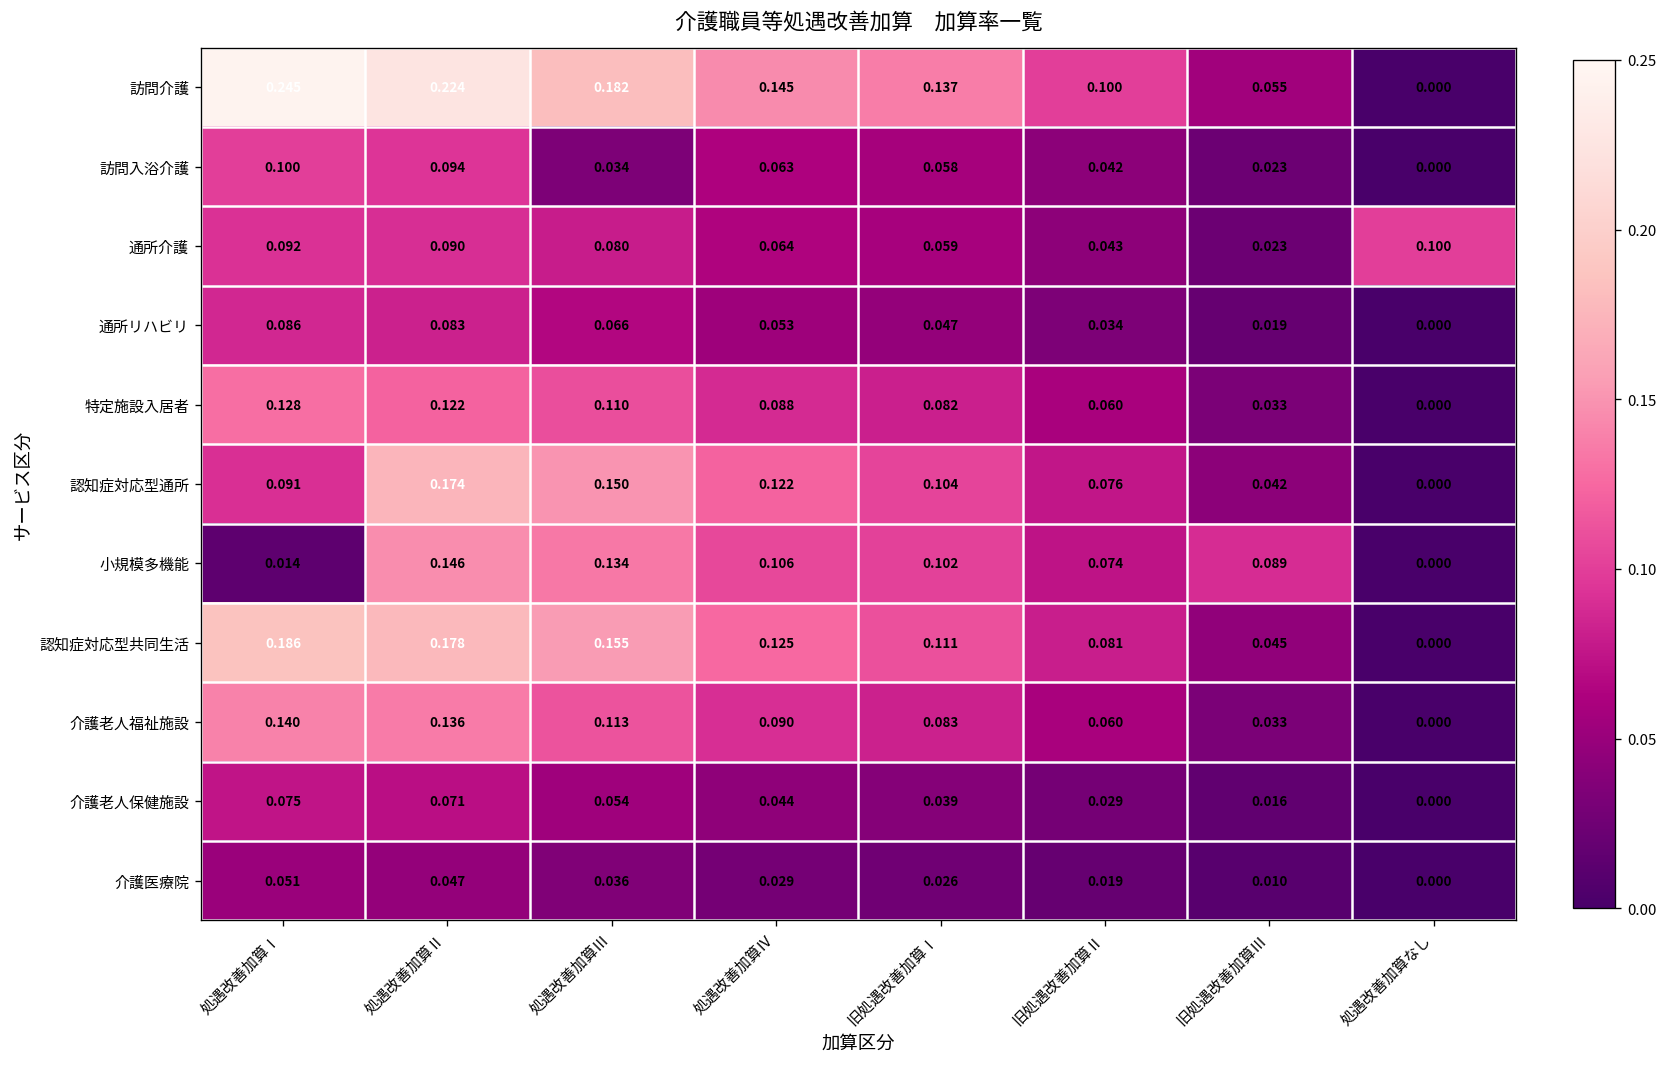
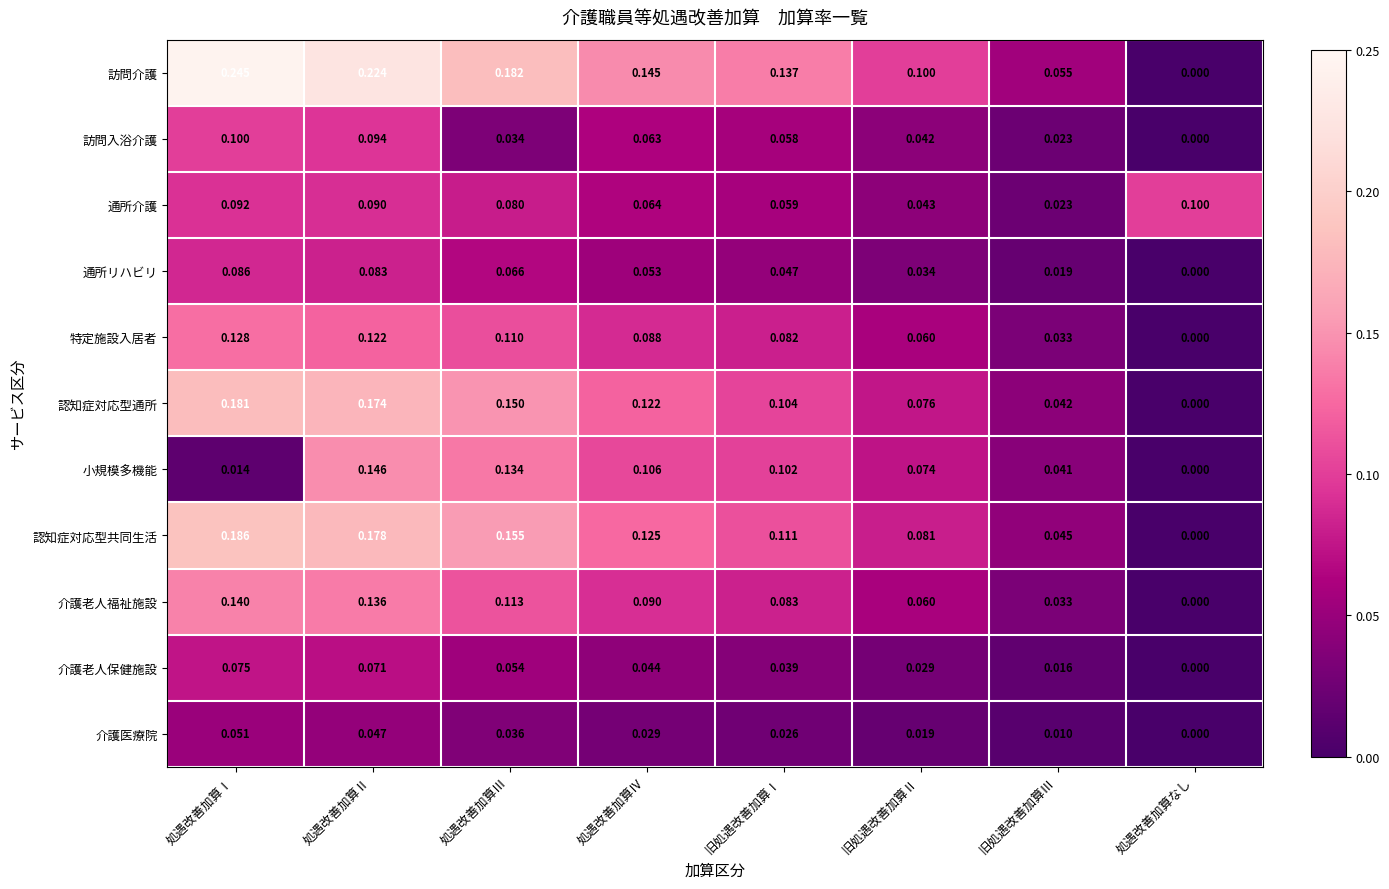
  {
    "訪問介護": {
      "処遇改善加算Ⅲ": 0.182,
      "処遇改善加算Ⅳ": 0.145,
      "旧処遇改善加算Ⅰ": 0.137,
      "旧処遇改善加算Ⅱ": 0.100,
      "旧処遇改善加算Ⅲ": 0.055,
      "処遇改善加算なし": 0.000
    },
    "訪問入浴介護": {
      "処遇改善加算Ⅰ": 0.100,
      "処遇改善加算Ⅱ": 0.094,
      "処遇改善加算Ⅲ": 0.034,
      "処遇改善加算Ⅳ": 0.063,
      "旧処遇改善加算Ⅰ": 0.058,
      "旧処遇改善加算Ⅱ": 0.042,
      "旧処遇改善加算Ⅲ": 0.023,
      "処遇改善加算なし": 0.000
    },
    "通所介護": {
      "処遇改善加算Ⅰ": 0.092,
      "処遇改善加算Ⅱ": 0.090,
      "処遇改善加算Ⅲ": 0.080,
      "処遇改善加算Ⅳ": 0.064,
      "旧処遇改善加算Ⅰ": 0.059,
      "旧処遇改善加算Ⅱ": 0.043,
      "旧処遇改善加算Ⅲ": 0.023,
      "処遇改善加算なし": 0.100
    },
    "通所リハビリ": {
      "処遇改善加算Ⅰ": 0.086,
      "処遇改善加算Ⅱ": 0.083,
      "処遇改善加算Ⅲ": 0.066,
      "処遇改善加算Ⅳ": 0.053,
      "旧処遇改善加算Ⅰ": 0.047,
      "旧処遇改善加算Ⅱ": 0.034,
      "旧処遇改善加算Ⅲ": 0.019,
      "処遇改善加算なし": 0.000
    },
    "特定施設入居者": {
      "処遇改善加算Ⅰ": 0.128,
      "処遇改善加算Ⅱ": 0.122,
      "処遇改善加算Ⅲ": 0.110,
      "処遇改善加算Ⅳ": 0.088,
      "旧処遇改善加算Ⅰ": 0.082,
      "旧処遇改善加算Ⅱ": 0.060,
      "旧処遇改善加算Ⅲ": 0.033,
      "処遇改善加算なし": 0.000
    },
    "認知症対応型通所": {
-     "処遇改善加算Ⅰ": 0.091,
+     "処遇改善加算Ⅰ": 0.181,
      "処遇改善加算Ⅱ": 0.174,
      "処遇改善加算Ⅲ": 0.150,
      "処遇改善加算Ⅳ": 0.122,
      "旧処遇改善加算Ⅰ": 0.104,
      "旧処遇改善加算Ⅱ": 0.076,
      "旧処遇改善加算Ⅲ": 0.042,
      "処遇改善加算なし": 0.000
    },
    "小規模多機能": {
      "処遇改善加算Ⅰ": 0.014,
      "処遇改善加算Ⅱ": 0.146,
      "処遇改善加算Ⅲ": 0.134,
      "処遇改善加算Ⅳ": 0.106,
      "旧処遇改善加算Ⅰ": 0.102,
      "旧処遇改善加算Ⅱ": 0.074,
-     "旧処遇改善加算Ⅲ": 0.089,
+     "旧処遇改善加算Ⅲ": 0.041,
      "処遇改善加算なし": 0.000
    },
    "認知症対応型共同生活": {
      "処遇改善加算Ⅰ": 0.186,
      "処遇改善加算Ⅱ": 0.178,
      "処遇改善加算Ⅲ": 0.155,
      "処遇改善加算Ⅳ": 0.125,
      "旧処遇改善加算Ⅰ": 0.111,
      "旧処遇改善加算Ⅱ": 0.081,
      "旧処遇改善加算Ⅲ": 0.045,
      "処遇改善加算なし": 0.000
    },
    "介護老人福祉施設": {
      "処遇改善加算Ⅰ": 0.140,
      "処遇改善加算Ⅱ": 0.136,
      "処遇改善加算Ⅲ": 0.113,
      "処遇改善加算Ⅳ": 0.090,
      "旧処遇改善加算Ⅰ": 0.083,
      "旧処遇改善加算Ⅱ": 0.060,
      "旧処遇改善加算Ⅲ": 0.033,
      "処遇改善加算なし": 0.000
    },
    "介護老人保健施設": {
      "処遇改善加算Ⅰ": 0.075,
      "処遇改善加算Ⅱ": 0.071,
      "処遇改善加算Ⅲ": 0.054,
      "処遇改善加算Ⅳ": 0.044,
      "旧処遇改善加算Ⅰ": 0.039,
      "旧処遇改善加算Ⅱ": 0.029,
      "旧処遇改善加算Ⅲ": 0.016,
      "処遇改善加算なし": 0.000
    },
    "介護医療院": {
      "処遇改善加算Ⅰ": 0.051,
      "処遇改善加算Ⅱ": 0.047,
      "処遇改善加算Ⅲ": 0.036,
      "処遇改善加算Ⅳ": 0.029,
      "旧処遇改善加算Ⅰ": 0.026,
      "旧処遇改善加算Ⅱ": 0.019,
      "旧処遇改善加算Ⅲ": 0.010,
      "処遇改善加算なし": 0.000
    }
  }
